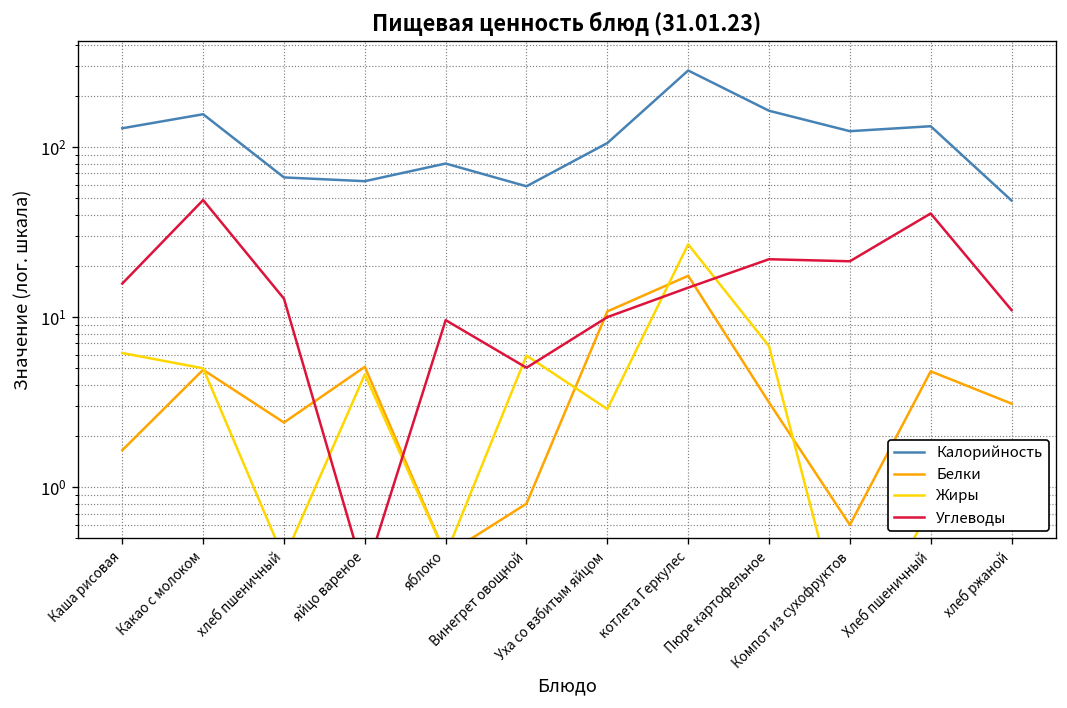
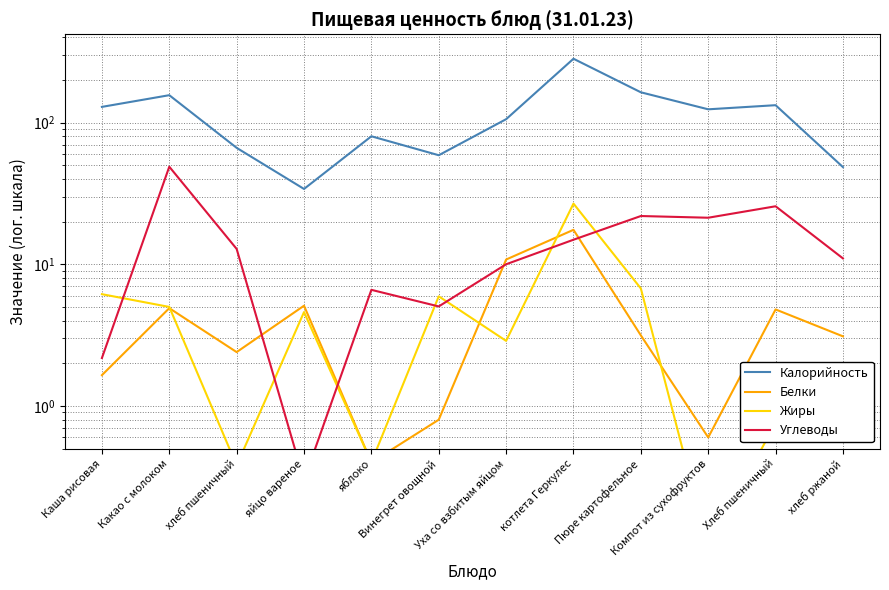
  {
    "Калорийность": {
      "Каша рисовая": 130,
      "Какао с молоком": 160,
      "хлеб пшеничный": 70,
-     "яйцо вареное": 60,
+     "яйцо вареное": 34,
      "яблоко": 80,
      "Винегрет овощной": 59,
      "Уха со взбитым яйцом": 110,
      "котлета Геркулес": 280,
      "Пюре картофельное": 160,
      "Компот из сухофруктов": 120,
      "Хлеб пшеничный": 130,
      "хлеб ржаной": 49
    },
    "Углеводы": {
-     "Каша рисовая": 16,
+     "Каша рисовая": 2.2,
      "Какао с молоком": 49,
      "хлеб пшеничный": 13,
-     "яблоко": 10,
+     "яблоко": 7,
      "Винегрет овощной": 5.0,
      "Уха со взбитым яйцом": 10,
      "котлета Геркулес": 15,
      "Пюре картофельное": 22,
      "Компот из сухофруктов": 21,
-     "Хлеб пшеничный": 41,
+     "Хлеб пшеничный": 26,
      "хлеб ржаной": 11
    }
  }
